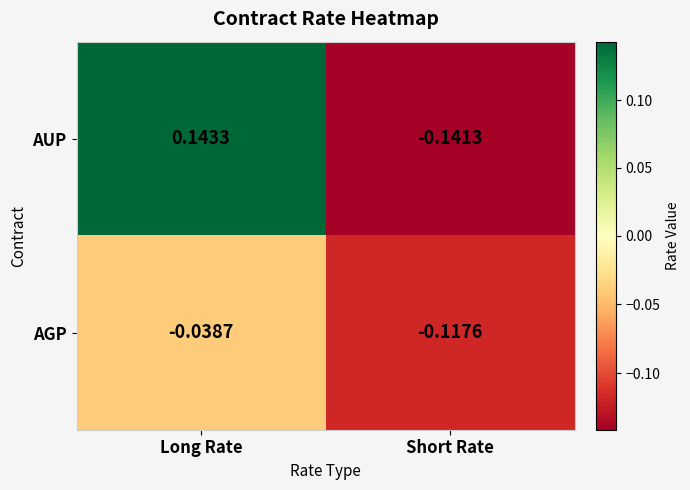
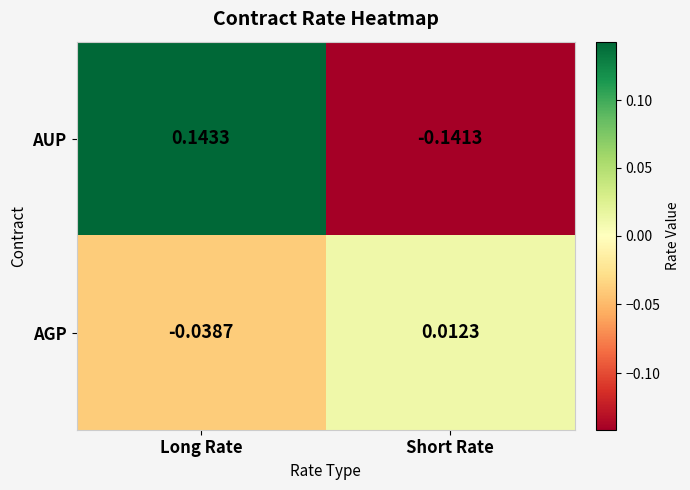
  {
    "AUP": {
      "Long Rate": 0.1433,
      "Short Rate": -0.1413
    },
    "AGP": {
      "Long Rate": -0.0387,
-     "Short Rate": -0.1176
+     "Short Rate": 0.0123
    }
  }
